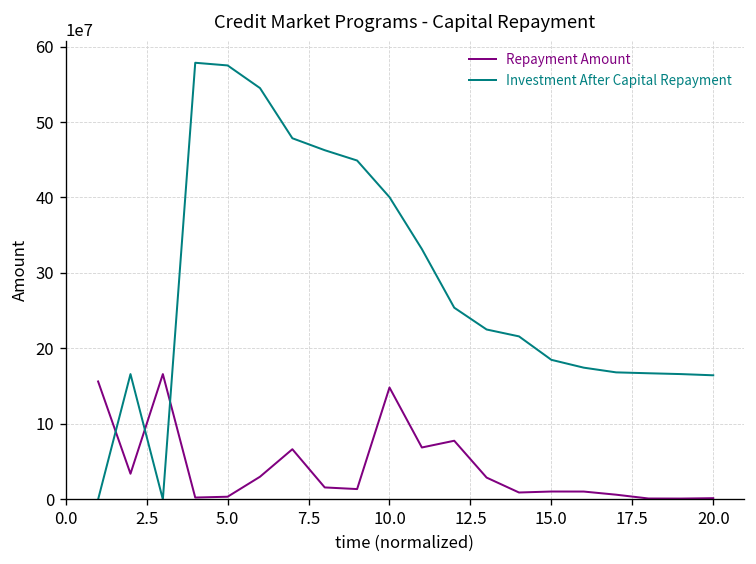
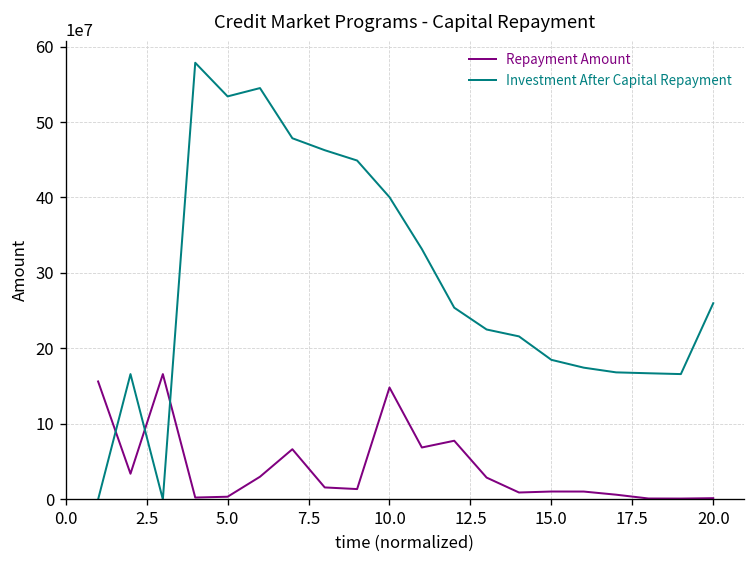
  {
    "Repayment Amount": {
      "5.0": 0,
      "10.0": 150000000,
      "15.0": 10000000,
      "20.0": 0
    },
    "Investment After Capital Repayment": {
-     "5.0": 570000000,
+     "5.0": 530000000,
      "10.0": 400000000,
      "15.0": 180000000,
-     "20.0": 160000000
+     "20.0": 260000000
    }
  }
